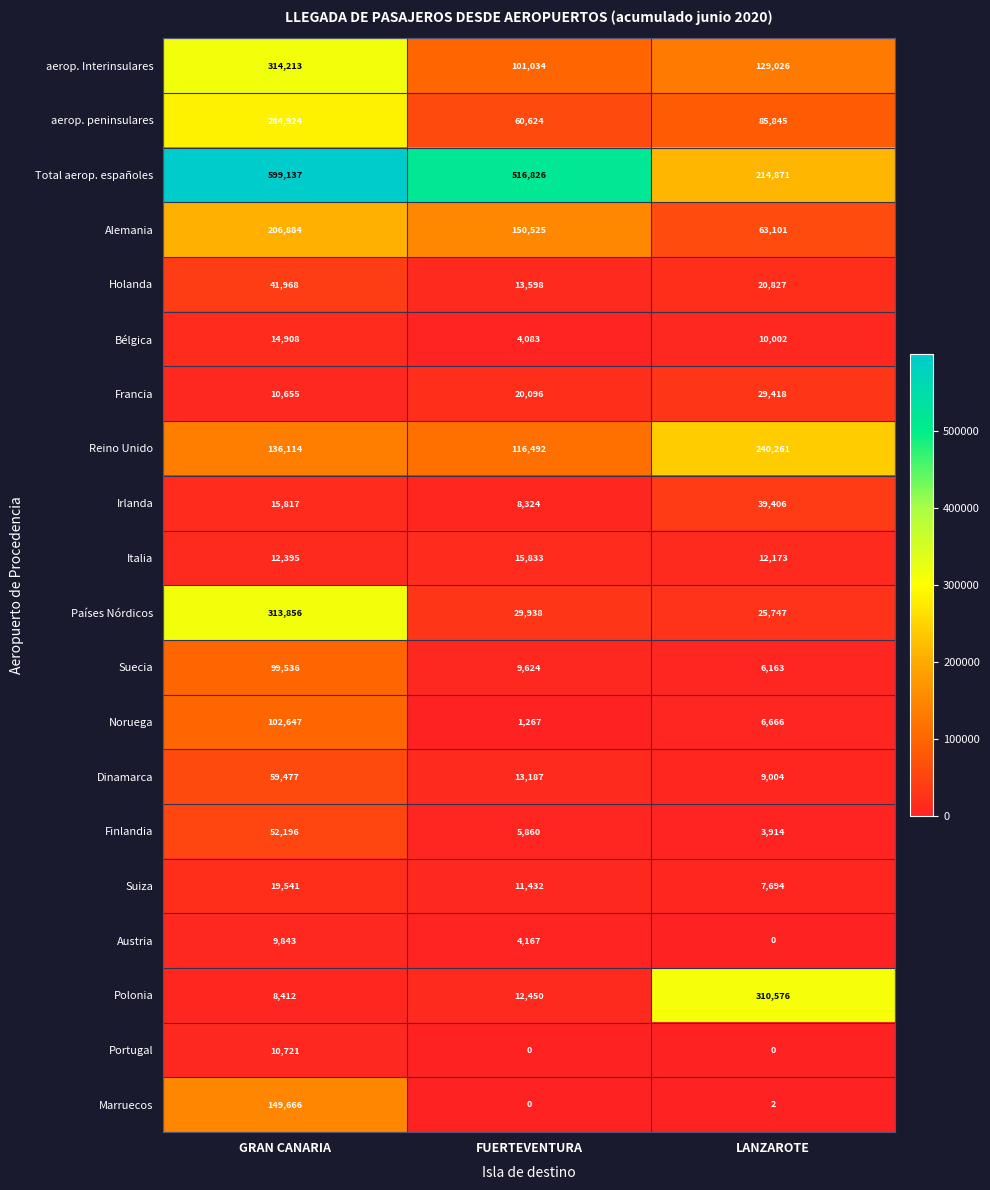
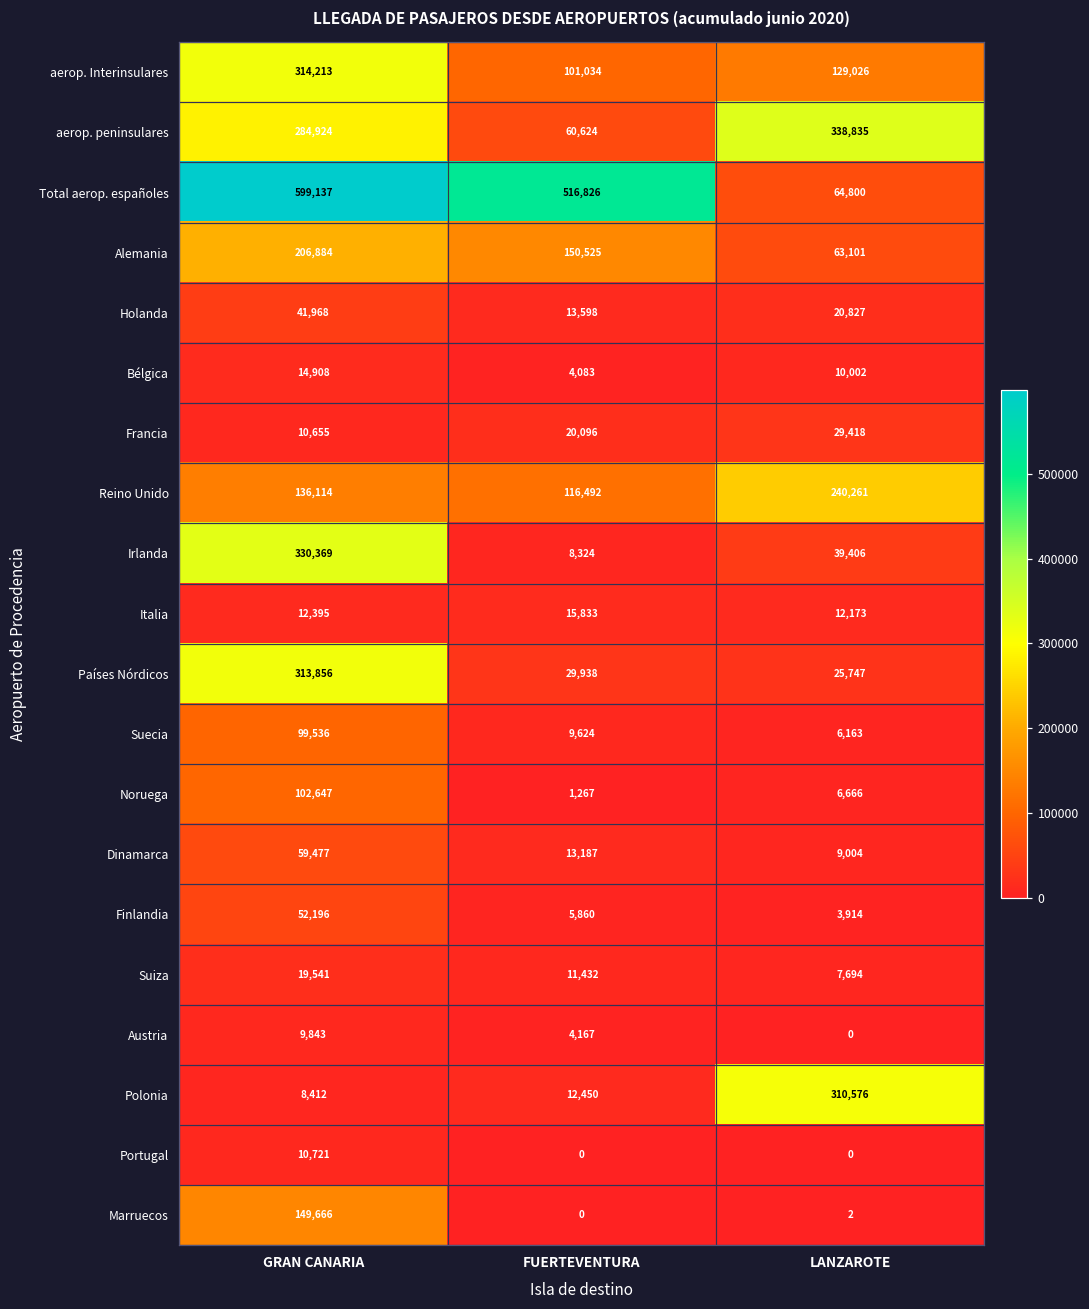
  {
    "aerop. Interinsulares": {
      "GRAN CANARIA": "314,213",
      "FUERTEVENTURA": "101,034",
      "LANZAROTE": "129,026"
    },
    "aerop. peninsulares": {
      "GRAN CANARIA": "284,924",
      "FUERTEVENTURA": "60,624",
-     "LANZAROTE": "85,845"
+     "LANZAROTE": "338,835"
    },
    "Total aerop. españoles": {
      "GRAN CANARIA": "599,137",
      "FUERTEVENTURA": "516,826",
-     "LANZAROTE": "214,871"
+     "LANZAROTE": "64,800"
    },
    "Alemania": {
      "GRAN CANARIA": "206,884",
      "FUERTEVENTURA": "150,525",
      "LANZAROTE": "63,101"
    },
    "Holanda": {
      "GRAN CANARIA": "41,968",
      "FUERTEVENTURA": "13,598",
      "LANZAROTE": "20,827"
    },
    "Bélgica": {
      "GRAN CANARIA": "14,908",
      "FUERTEVENTURA": "4,083",
      "LANZAROTE": "10,002"
    },
    "Francia": {
      "GRAN CANARIA": "10,655",
      "FUERTEVENTURA": "20,096",
      "LANZAROTE": "29,418"
    },
    "Reino Unido": {
      "GRAN CANARIA": "136,114",
      "FUERTEVENTURA": "116,492",
      "LANZAROTE": "240,261"
    },
    "Irlanda": {
-     "GRAN CANARIA": "15,817",
+     "GRAN CANARIA": "330,369",
      "FUERTEVENTURA": "8,324",
      "LANZAROTE": "39,406"
    },
    "Italia": {
      "GRAN CANARIA": "12,395",
      "FUERTEVENTURA": "15,833",
      "LANZAROTE": "12,173"
    },
    "Países Nórdicos": {
      "GRAN CANARIA": "313,856",
      "FUERTEVENTURA": "29,938",
      "LANZAROTE": "25,747"
    },
    "Suecia": {
      "GRAN CANARIA": "99,536",
      "FUERTEVENTURA": "9,624",
      "LANZAROTE": "6,163"
    },
    "Noruega": {
      "GRAN CANARIA": "102,647",
      "FUERTEVENTURA": "1,267",
      "LANZAROTE": "6,666"
    },
    "Dinamarca": {
      "GRAN CANARIA": "59,477",
      "FUERTEVENTURA": "13,187",
      "LANZAROTE": "9,004"
    },
    "Finlandia": {
      "GRAN CANARIA": "52,196",
      "FUERTEVENTURA": "5,860",
      "LANZAROTE": "3,914"
    },
    "Suiza": {
      "GRAN CANARIA": "19,541",
      "FUERTEVENTURA": "11,432",
      "LANZAROTE": "7,694"
    },
    "Austria": {
      "GRAN CANARIA": "9,843",
      "FUERTEVENTURA": "4,167",
      "LANZAROTE": "0"
    },
    "Polonia": {
      "GRAN CANARIA": "8,412",
      "FUERTEVENTURA": "12,450",
      "LANZAROTE": "310,576"
    },
    "Portugal": {
      "GRAN CANARIA": "10,721",
      "FUERTEVENTURA": "0",
      "LANZAROTE": "0"
    },
    "Marruecos": {
      "GRAN CANARIA": "149,666",
      "FUERTEVENTURA": "0",
      "LANZAROTE": "2"
    }
  }
